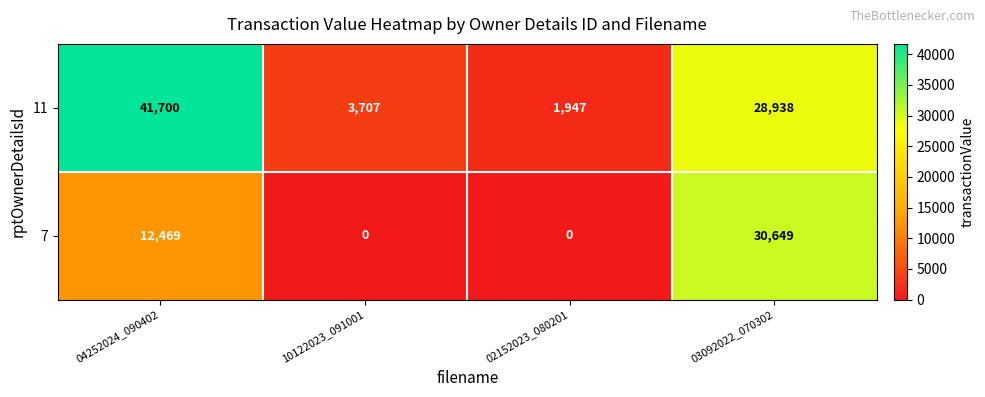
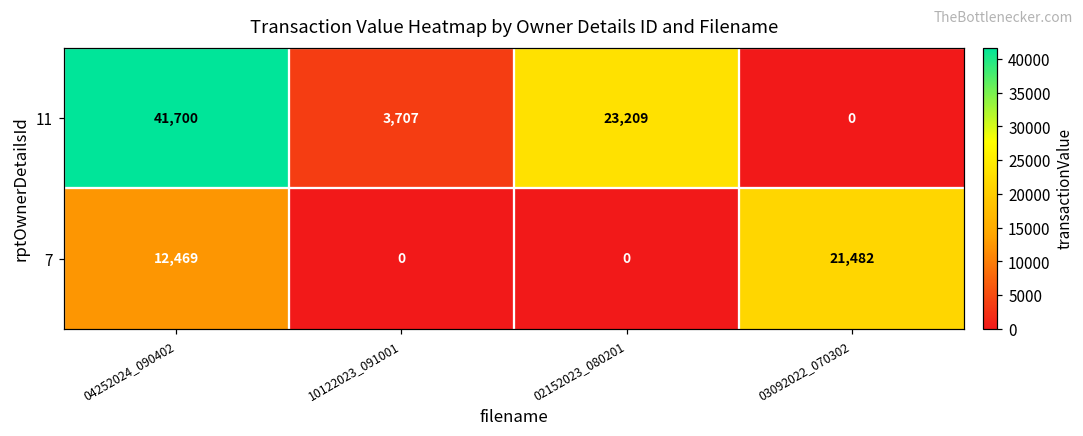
  {
    "11": {
      "04252024_090402": "41,700",
      "10122023_091001": "3,707",
-     "02152023_080201": "1,947",
-     "03092022_070302": "28,938"
+     "02152023_080201": "23,209",
+     "03092022_070302": "0"
    },
    "7": {
      "04252024_090402": "12,469",
      "10122023_091001": "0",
      "02152023_080201": "0",
-     "03092022_070302": "30,649"
+     "03092022_070302": "21,482"
    }
  }
